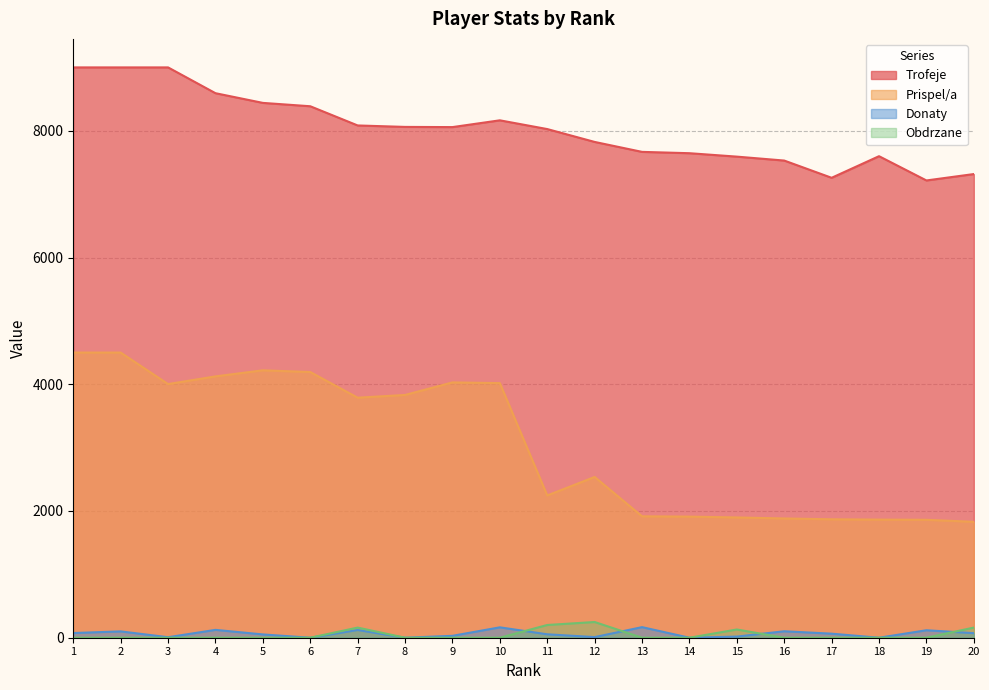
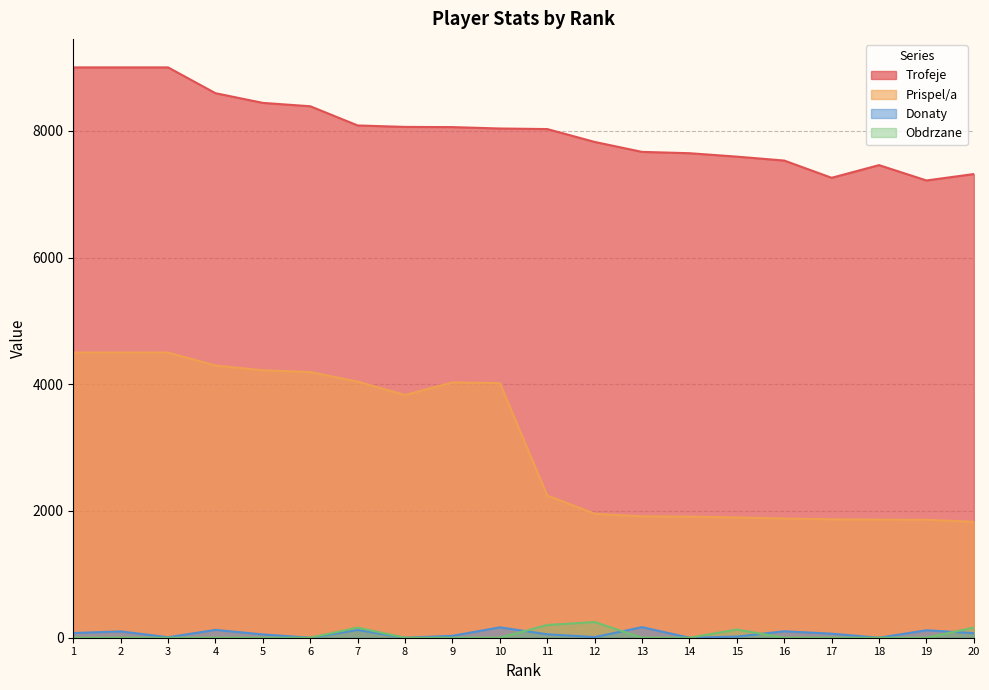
  {
    "Trofeje": {
      "1": 9000,
      "2": 9000,
      "3": 9000,
      "4": 8600,
      "5": 8400,
      "6": 8400,
      "7": 8100,
      "8": 8100,
      "9": 8100,
-     "10": 8200,
+     "10": 8000,
      "11": 8000,
      "12": 7800,
      "13": 7700,
      "14": 7600,
      "15": 7600,
      "16": 7500,
      "17": 7300,
-     "18": 7600,
+     "18": 7500,
      "19": 7200,
      "20": 7300
    },
    "Prispel/a": {
      "1": 4500,
      "2": 4500,
-     "3": 4000,
-     "4": 4100,
+     "3": 4500,
+     "4": 4300,
      "5": 4200,
      "6": 4200,
-     "7": 3800,
+     "7": 4000,
      "8": 3800,
      "9": 4000,
      "10": 4000,
      "11": 2200,
-     "12": 2500,
+     "12": 2000,
      "13": 1900,
      "14": 1900,
      "15": 1900,
      "16": 1900,
      "17": 1900,
      "18": 1900,
      "19": 1900,
      "20": 1800
    },
    "Donaty": {
      "1": 100,
      "2": 100,
      "4": 100,
      "5": 100,
      "10": 200,
      "11": 100,
      "12": 0,
      "13": 200,
      "15": 0,
      "16": 100,
      "17": 100,
      "19": 100,
      "20": 100
    },
    "Obdrzane": {
      "1": 0,
      "2": 0,
      "4": 0,
      "5": 0,
      "10": 0,
      "11": 200,
      "12": 200,
      "13": 0,
      "15": 100,
      "16": 0,
      "17": 0,
      "19": 0,
      "20": 200
    }
  }
